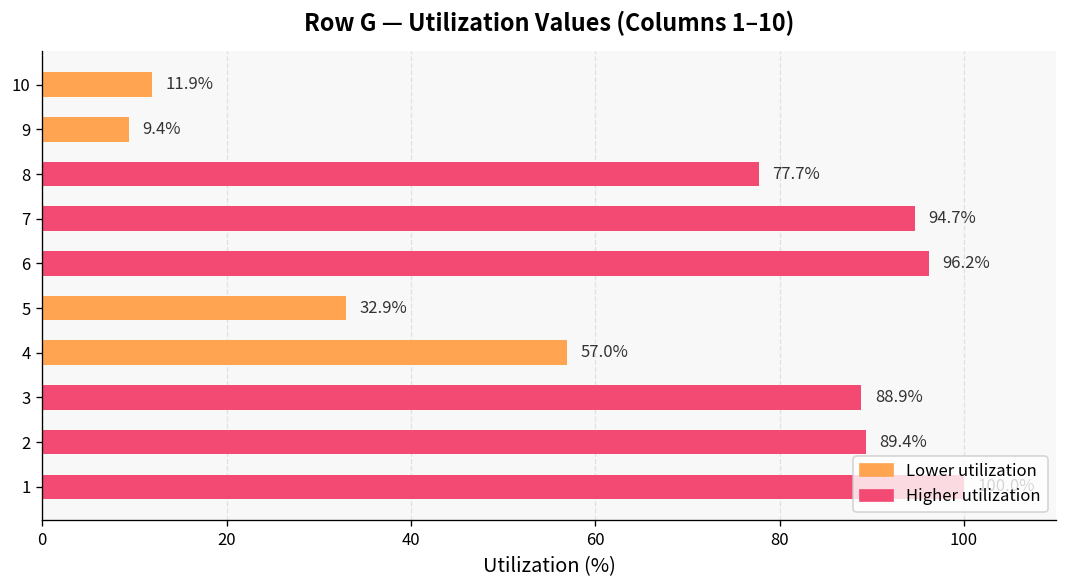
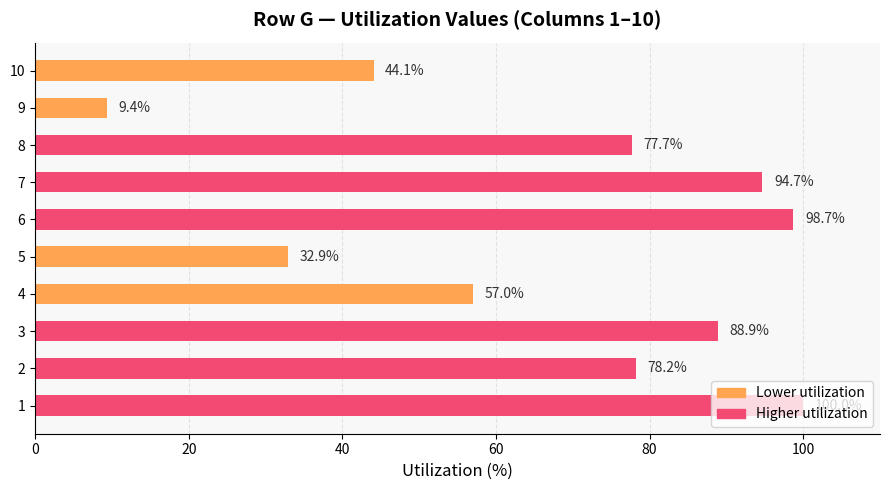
  {
-   "10": "11.9%",
+   "10": "44.1%",
    "9": "9.4%",
    "8": "77.7%",
    "7": "94.7%",
-   "6": "96.2%",
+   "6": "98.7%",
    "5": "32.9%",
    "4": "57.0%",
    "3": "88.9%",
-   "2": "89.4%"
+   "2": "78.2%"
  }
